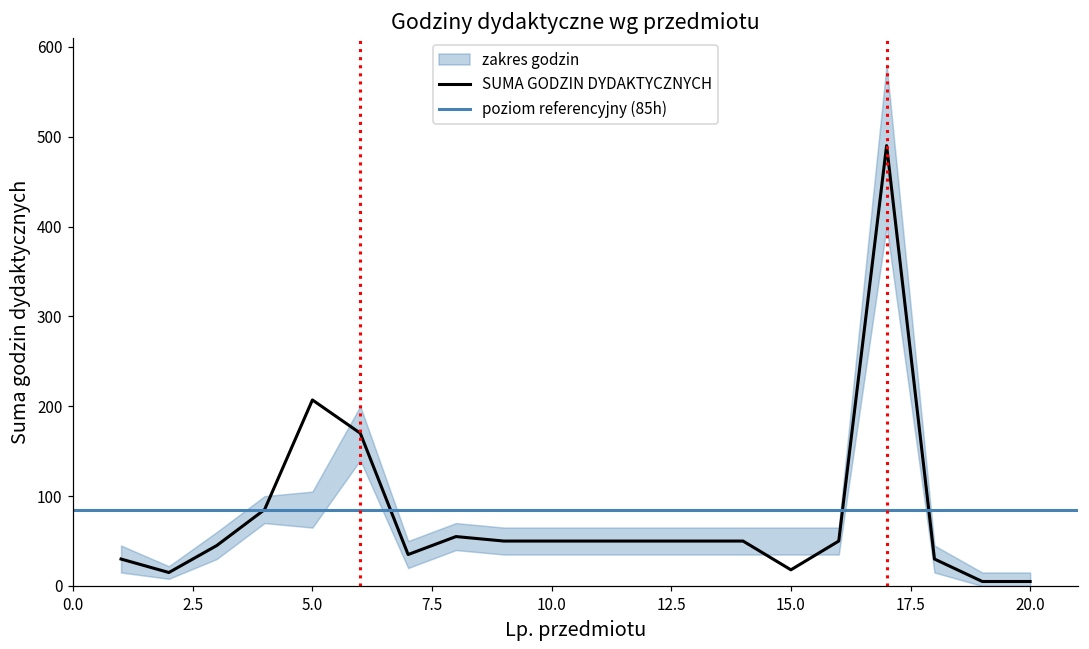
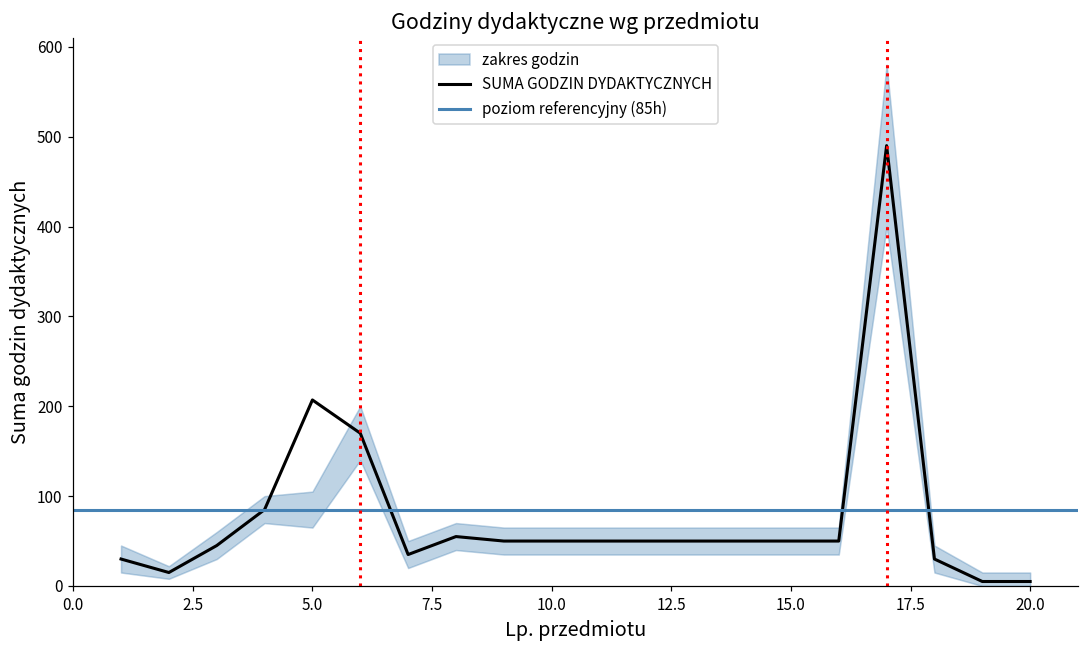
  {
    "SUMA GODZIN DYDAKTYCZNYCH": {
      "5.0": 210,
      "10.0": 50,
-     "15.0": 20,
+     "15.0": 50,
      "20.0": 10
    }
  }
